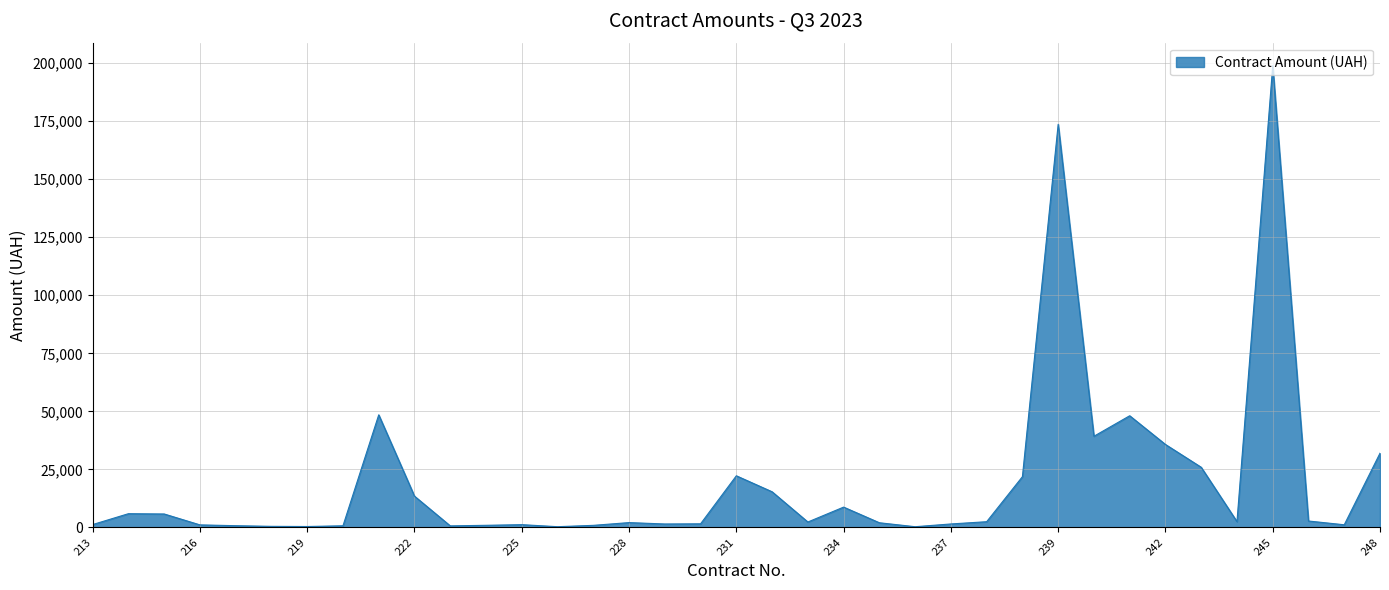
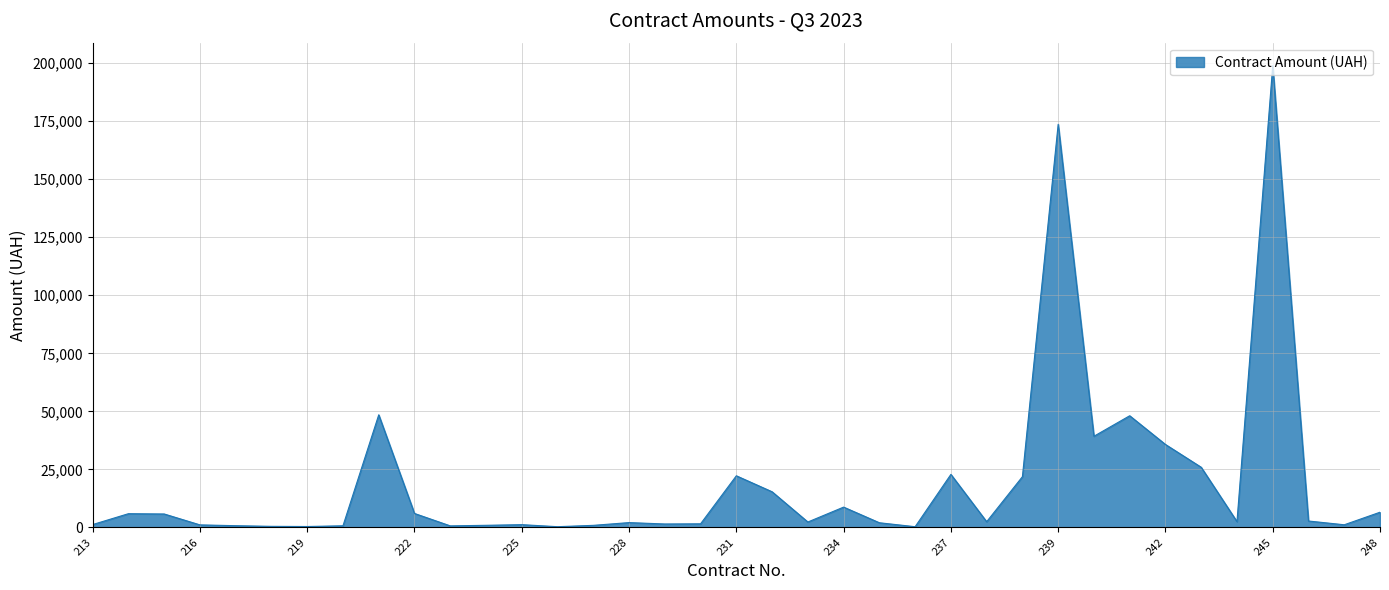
  {
    "213": "1,000",
    "216": "1,000",
    "219": "0",
-   "222": "13,000",
+   "222": "6,000",
    "225": "1,000",
    "228": "2,000",
    "231": "22,000",
    "234": "9,000",
-   "237": "1,000",
+   "237": "23,000",
    "239": "174,000",
    "242": "36,000",
-   "248": "32,000"
+   "248": "7,000"
  }
